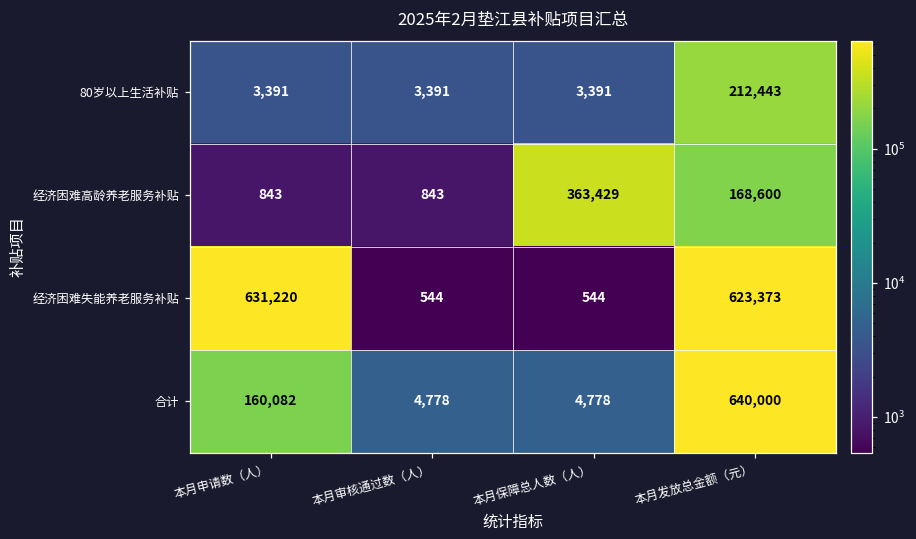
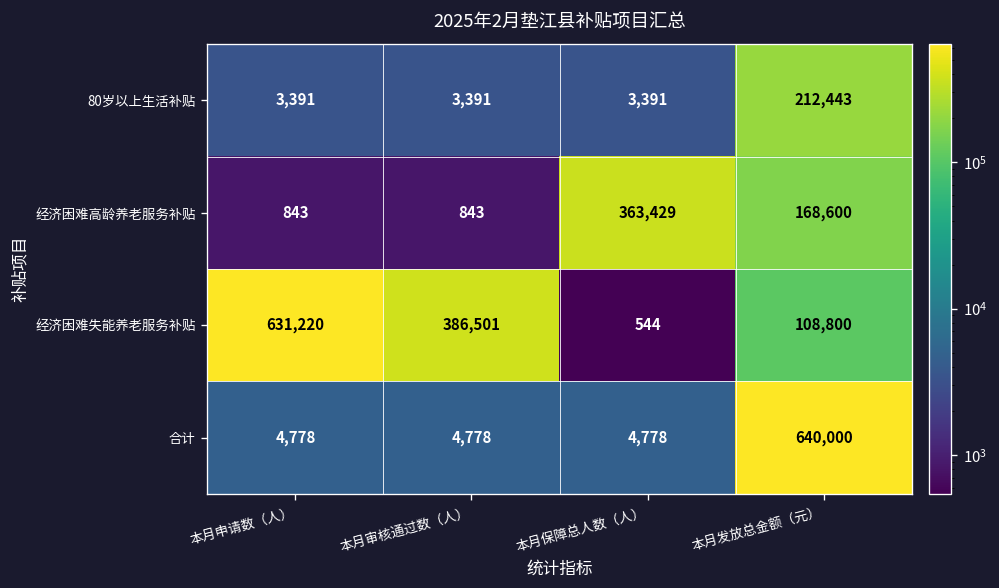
  {
    "80岁以上生活补贴": {
      "本月申请数（人）": "3,391",
      "本月审核通过数（人）": "3,391",
      "本月保障总人数（人）": "3,391",
      "本月发放总金额（元）": "212,443"
    },
    "经济困难高龄养老服务补贴": {
      "本月申请数（人）": "843",
      "本月审核通过数（人）": "843",
      "本月保障总人数（人）": "363,429",
      "本月发放总金额（元）": "168,600"
    },
    "经济困难失能养老服务补贴": {
      "本月申请数（人）": "631,220",
-     "本月审核通过数（人）": "544",
+     "本月审核通过数（人）": "386,501",
      "本月保障总人数（人）": "544",
-     "本月发放总金额（元）": "623,373"
+     "本月发放总金额（元）": "108,800"
    },
    "合计": {
-     "本月申请数（人）": "160,082",
+     "本月申请数（人）": "4,778",
      "本月审核通过数（人）": "4,778",
      "本月保障总人数（人）": "4,778",
      "本月发放总金额（元）": "640,000"
    }
  }
